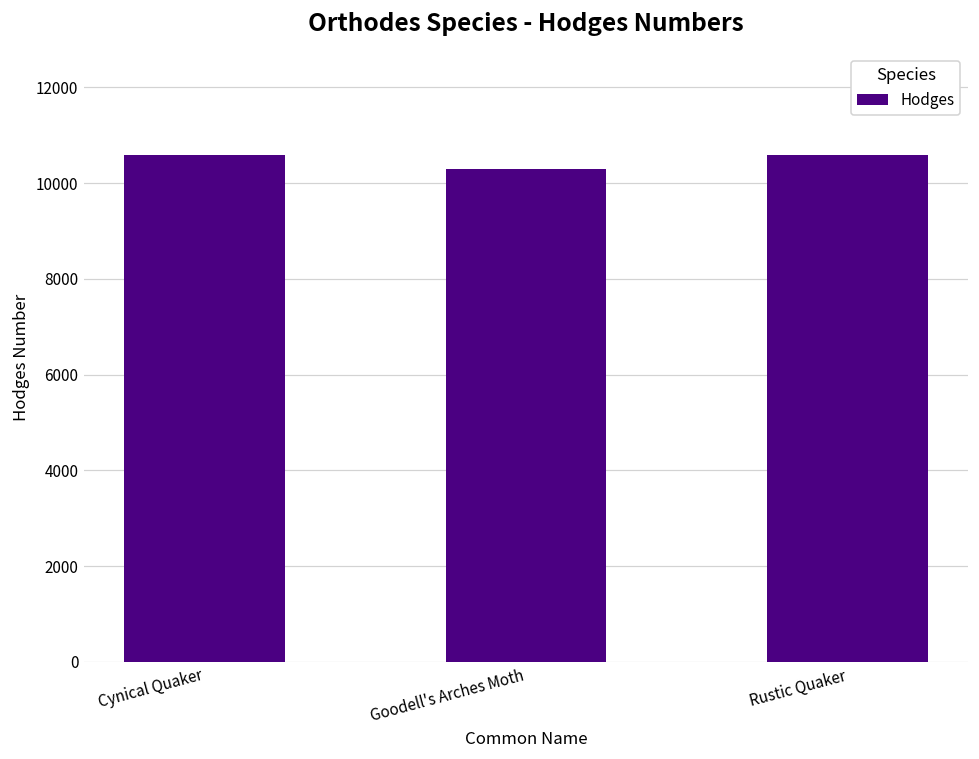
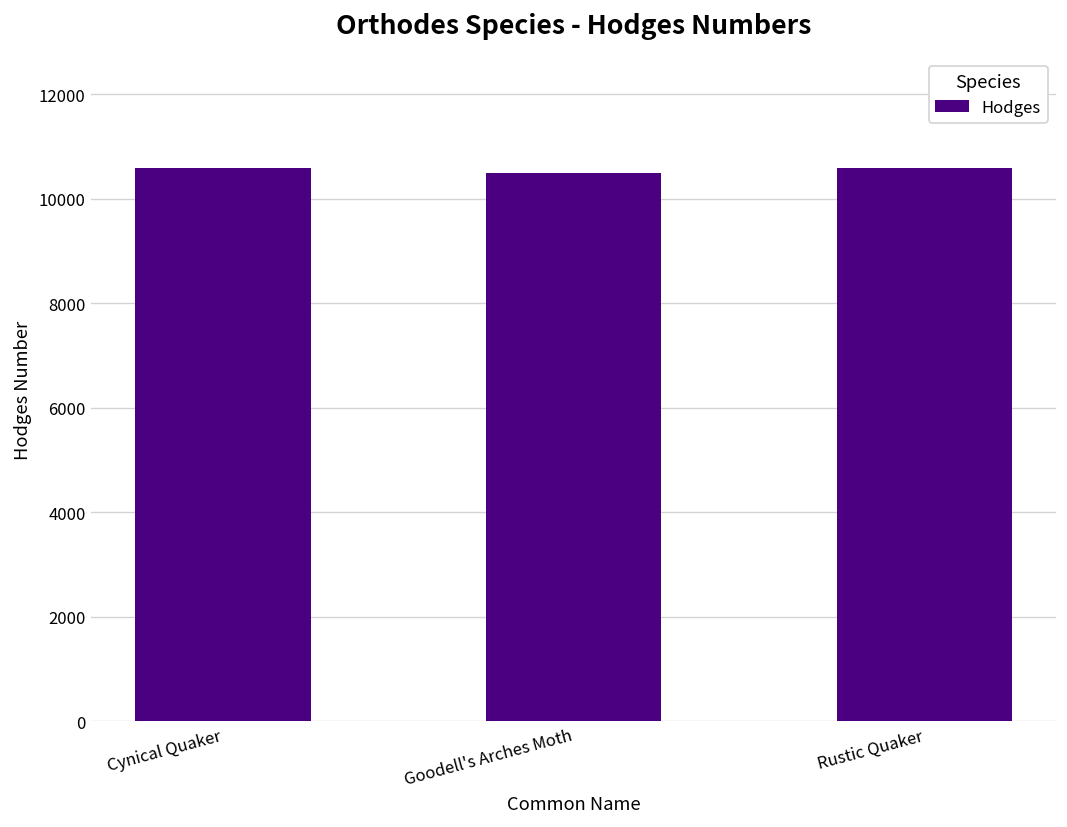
  {
    "Cynical Quaker": 10600,
-   "Goodell's Arches Moth": 10300,
+   "Goodell's Arches Moth": 10500,
    "Rustic Quaker": 10600
  }
